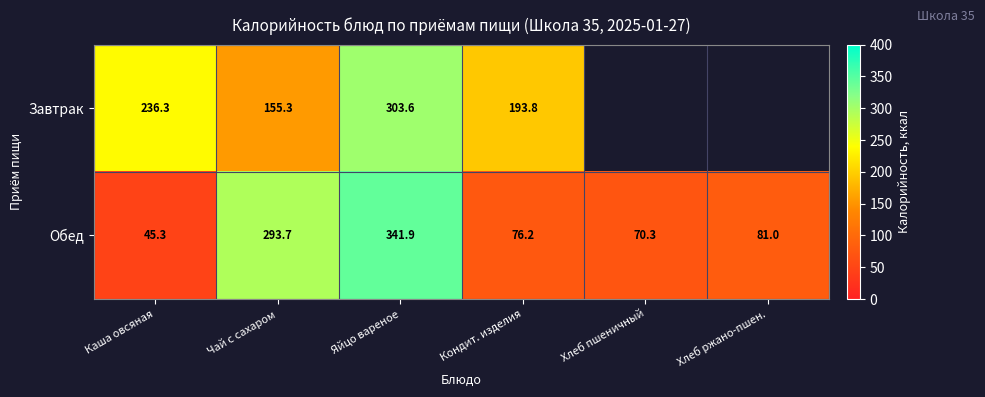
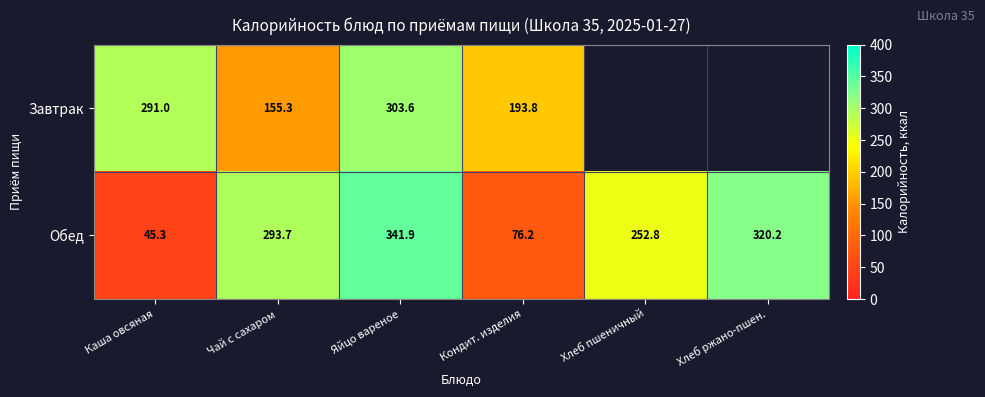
  {
    "Завтрак": {
-     "Каша овсяная": 236.3,
+     "Каша овсяная": 291.0,
      "Чай с сахаром": 155.3,
      "Яйцо вареное": 303.6,
      "Кондит. изделия": 193.8
    },
    "Обед": {
      "Каша овсяная": 45.3,
      "Чай с сахаром": 293.7,
      "Яйцо вареное": 341.9,
      "Кондит. изделия": 76.2,
-     "Хлеб пшеничный": 70.3,
-     "Хлеб ржано-пшен.": 81.0
+     "Хлеб пшеничный": 252.8,
+     "Хлеб ржано-пшен.": 320.2
    }
  }
